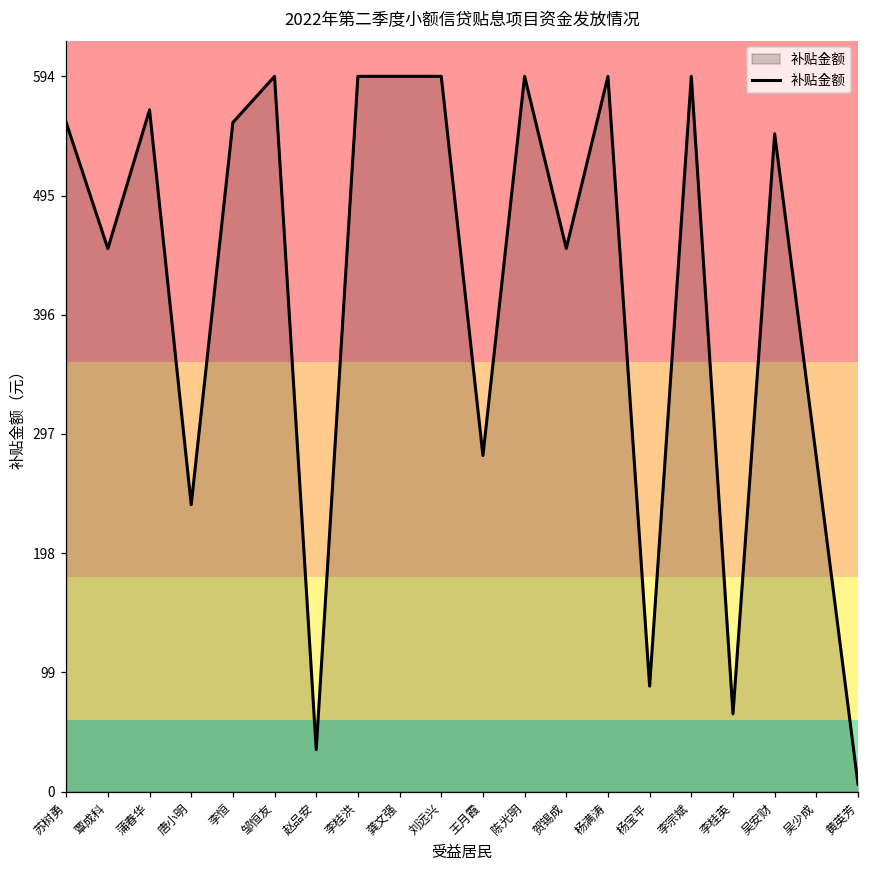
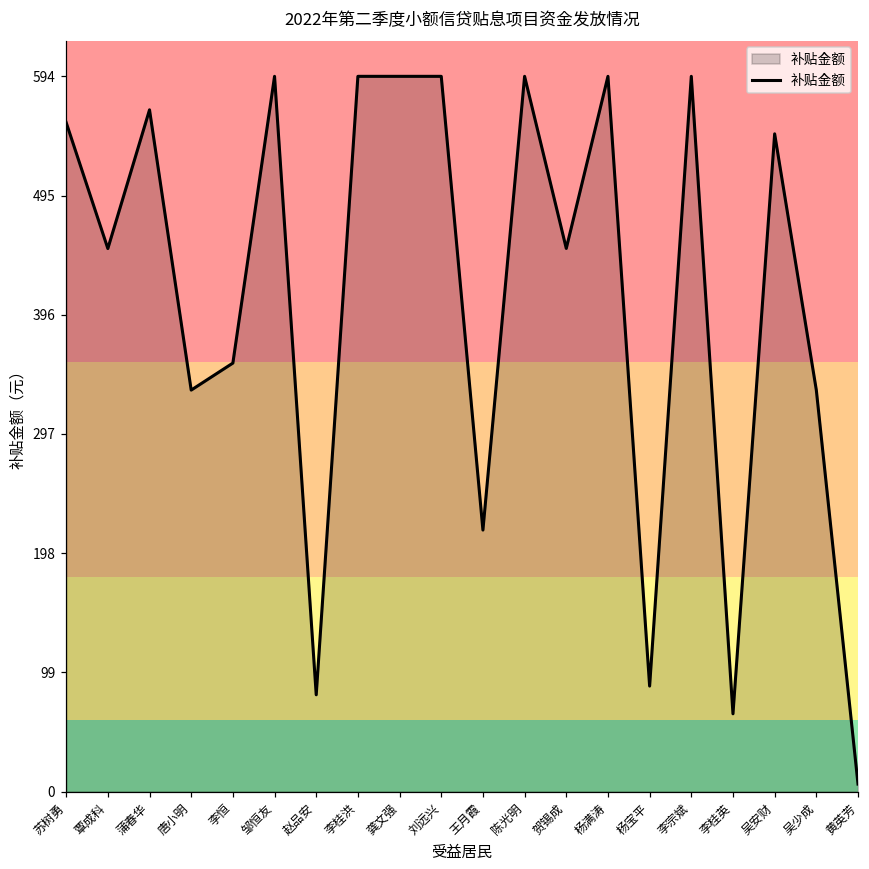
  {
    "苏树勇": 556,
    "覃成科": 451,
    "蒲春华": 566,
-   "唐小明": 238,
-   "李恒": 556,
+   "唐小明": 334,
+   "李恒": 356,
    "邹恒友": 594,
-   "赵品安": 35,
+   "赵品安": 80,
    "李桂洪": 594,
    "龚文强": 594,
    "刘远兴": 594,
-   "王月霞": 279,
+   "王月霞": 217,
    "陈光明": 594,
    "贺锡成": 451,
    "杨满涛": 594,
    "杨宝平": 88,
    "李宗斌": 594,
    "李桂英": 65,
    "吴安财": 546,
-   "吴少成": 278,
+   "吴少成": 334,
    "黄英芳": 6
  }
